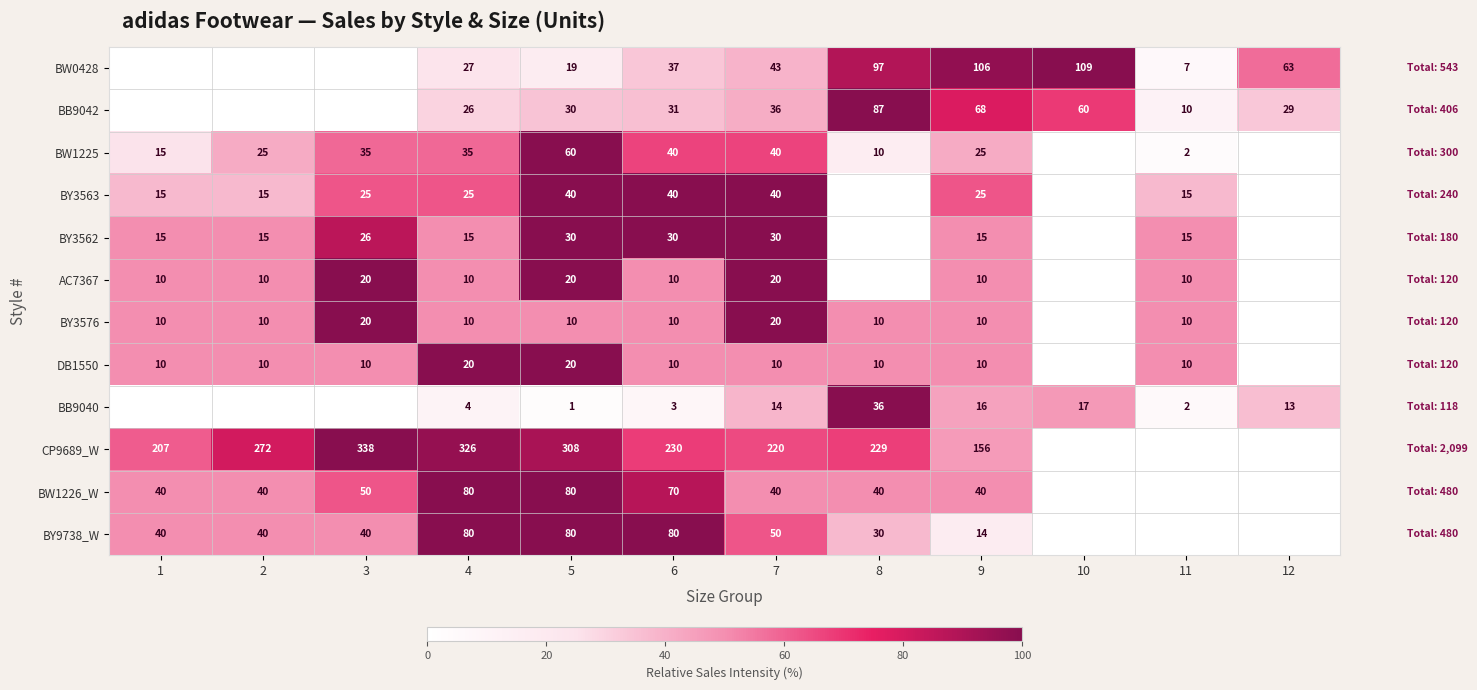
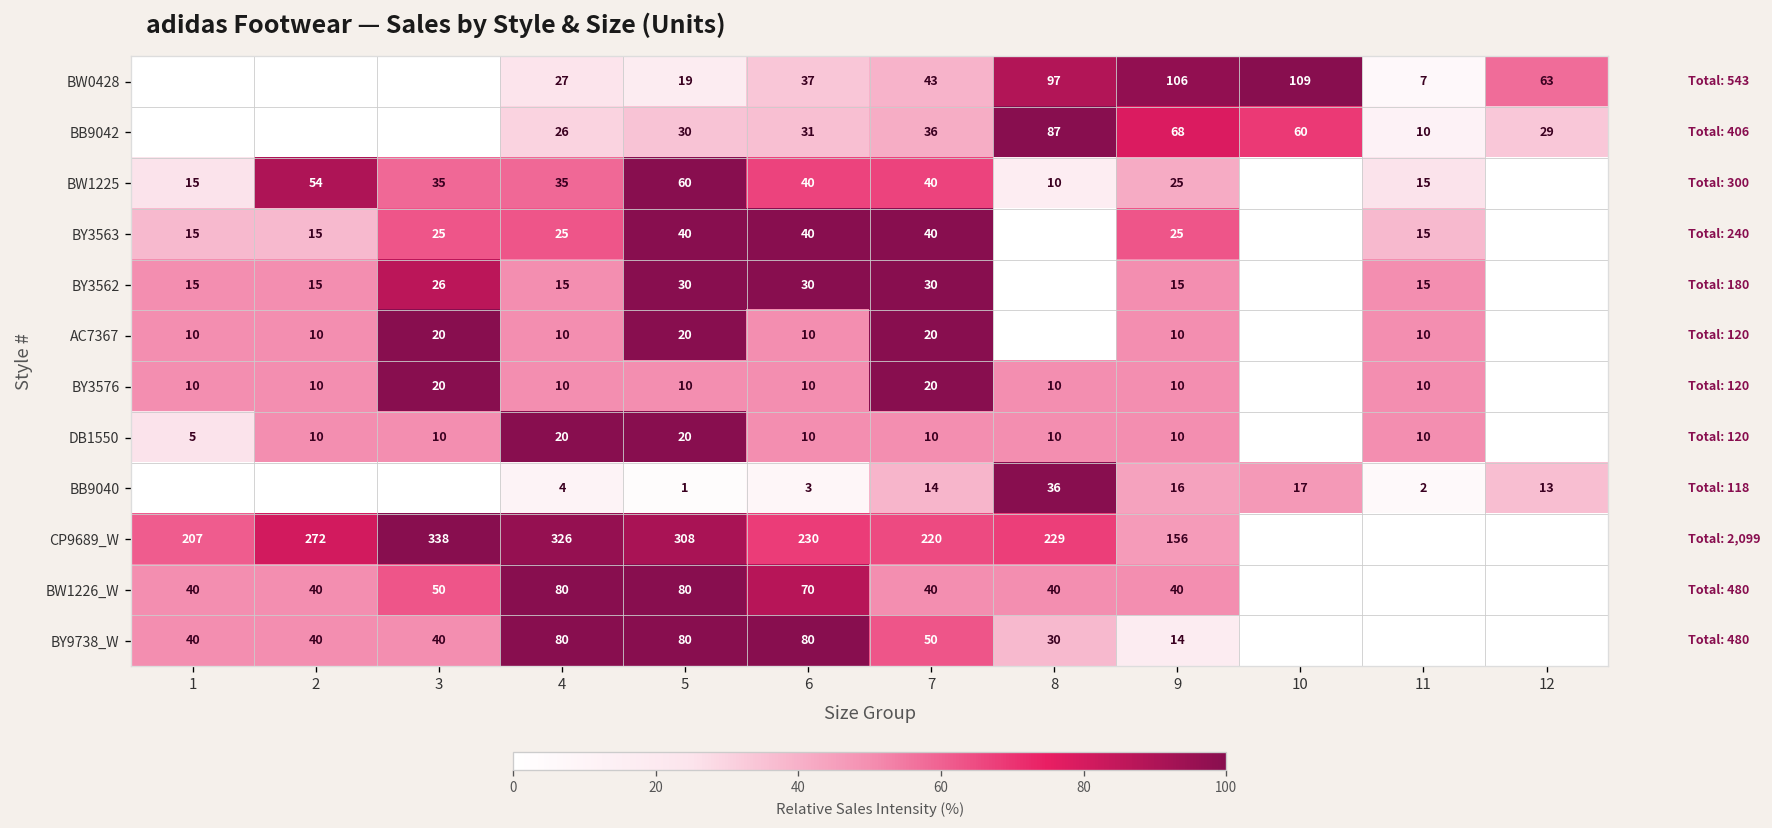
  {
    "BW0428": {
      "4": 27,
      "5": 19,
      "6": 37,
      "7": 43,
      "8": 97,
      "9": 106,
      "10": 109,
      "11": 7,
      "12": 63
    },
    "BB9042": {
      "4": 26,
      "5": 30,
      "6": 31,
      "7": 36,
      "8": 87,
      "9": 68,
      "10": 60,
      "11": 10,
      "12": 29
    },
    "BW1225": {
      "1": 15,
-     "2": 25,
+     "2": 54,
      "3": 35,
      "4": 35,
      "5": 60,
      "6": 40,
      "7": 40,
      "8": 10,
      "9": 25,
-     "11": 2
+     "11": 15
    },
    "BY3563": {
      "1": 15,
      "2": 15,
      "3": 25,
      "4": 25,
      "5": 40,
      "6": 40,
      "7": 40,
      "9": 25,
      "11": 15
    },
    "BY3562": {
      "1": 15,
      "2": 15,
      "3": 26,
      "4": 15,
      "5": 30,
      "6": 30,
      "7": 30,
      "9": 15,
      "11": 15
    },
    "AC7367": {
      "1": 10,
      "2": 10,
      "3": 20,
      "4": 10,
      "5": 20,
      "6": 10,
      "7": 20,
      "9": 10,
      "11": 10
    },
    "BY3576": {
      "1": 10,
      "2": 10,
      "3": 20,
      "4": 10,
      "5": 10,
      "6": 10,
      "7": 20,
      "8": 10,
      "9": 10,
      "11": 10
    },
    "DB1550": {
-     "1": 10,
+     "1": 5,
      "2": 10,
      "3": 10,
      "4": 20,
      "5": 20,
      "6": 10,
      "7": 10,
      "8": 10,
      "9": 10,
      "11": 10
    },
    "BB9040": {
      "4": 4,
      "5": 1,
      "6": 3,
      "7": 14,
      "8": 36,
      "9": 16,
      "10": 17,
      "11": 2,
      "12": 13
    },
    "CP9689_W": {
      "1": 207,
      "2": 272,
      "3": 338,
      "4": 326,
      "5": 308,
      "6": 230,
      "7": 220,
      "8": 229,
      "9": 156
    },
    "BW1226_W": {
      "1": 40,
      "2": 40,
      "3": 50,
      "4": 80,
      "5": 80,
      "6": 70,
      "7": 40,
      "8": 40,
      "9": 40
    },
    "BY9738_W": {
      "1": 40,
      "2": 40,
      "3": 40,
      "4": 80,
      "5": 80,
      "6": 80,
      "7": 50,
      "8": 30,
      "9": 14
    }
  }
